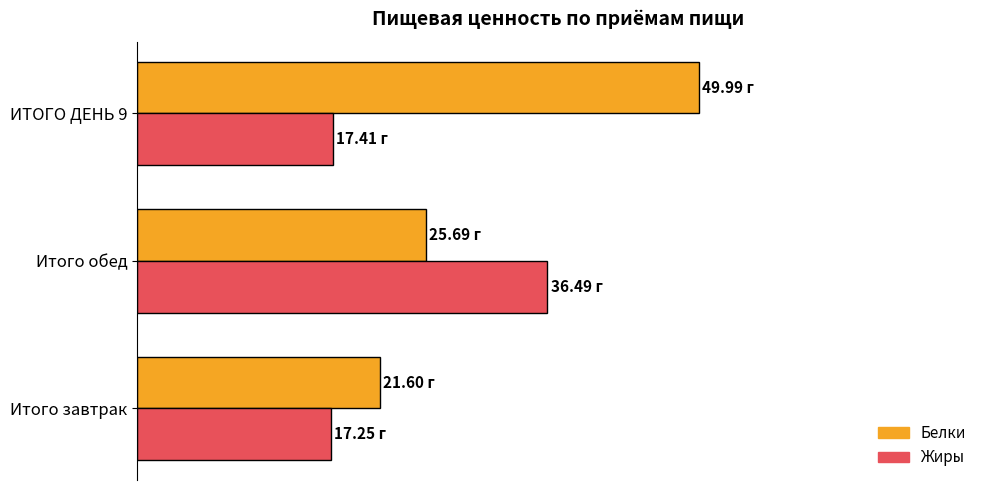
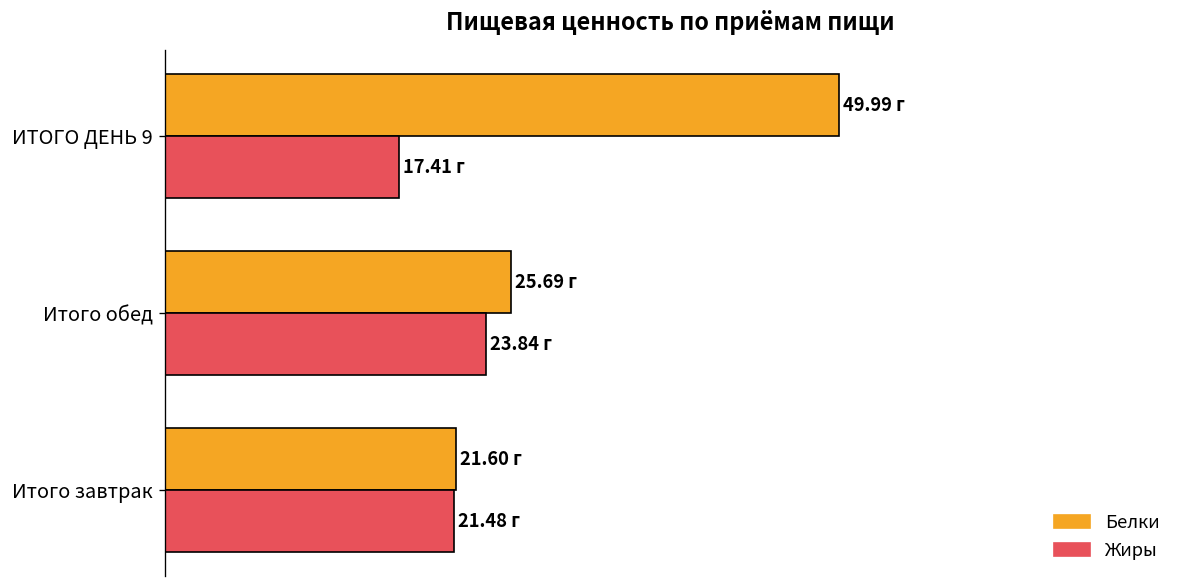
  {
    "Белки": {
      "ИТОГО ДЕНЬ 9": 49.99,
      "Итого обед": 25.69,
      "Итого завтрак": 21.60
    },
    "Жиры": {
      "ИТОГО ДЕНЬ 9": 17.41,
-     "Итого обед": 36.49,
-     "Итого завтрак": 17.25
+     "Итого обед": 23.84,
+     "Итого завтрак": 21.48
    }
  }
